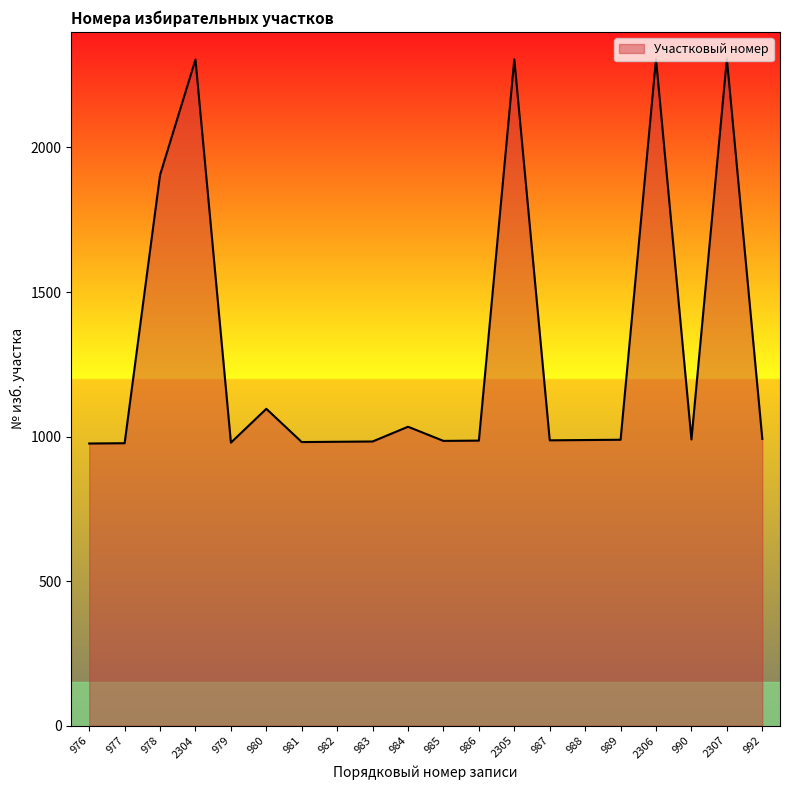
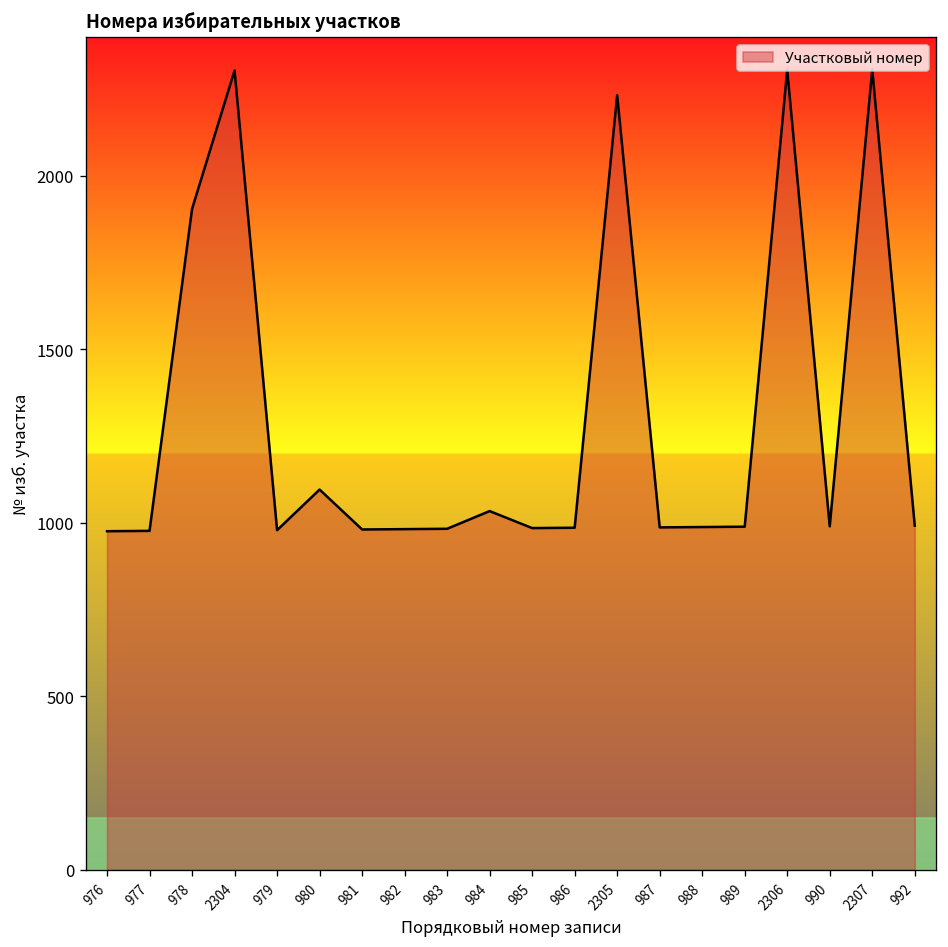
  {
    "976": 980,
    "977": 980,
    "978": 1910,
    "2304": 2300,
    "979": 980,
    "980": 1100,
    "981": 980,
    "982": 980,
    "983": 980,
    "984": 1030,
    "985": 990,
    "986": 990,
-   "2305": 2310,
+   "2305": 2230,
    "987": 990,
    "988": 990,
    "989": 990,
    "990": 990,
    "992": 990
  }
